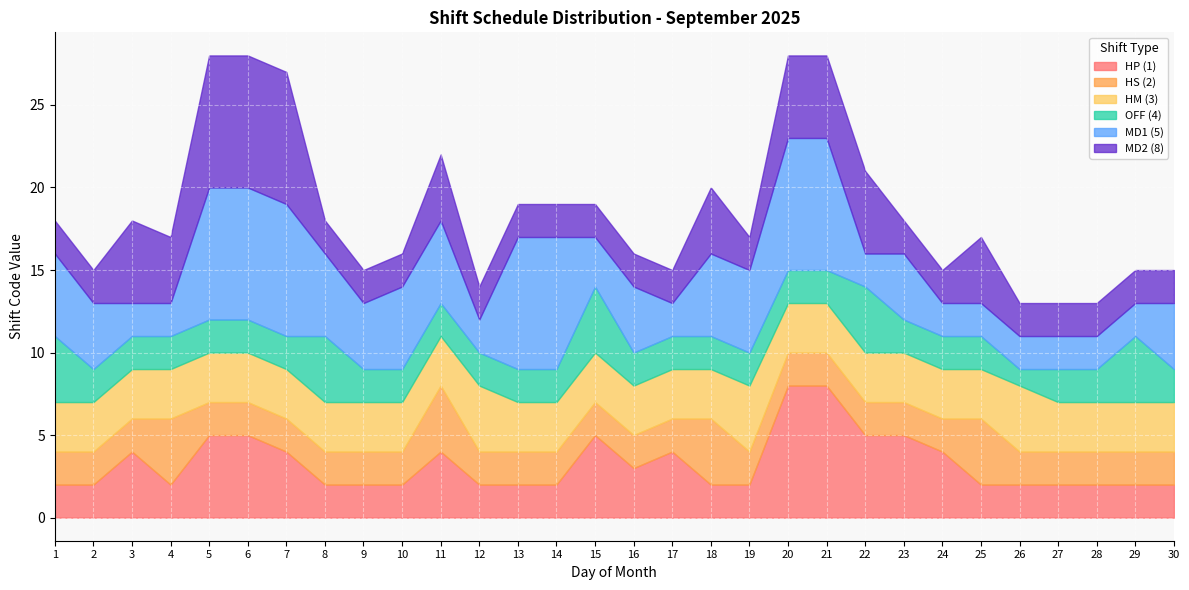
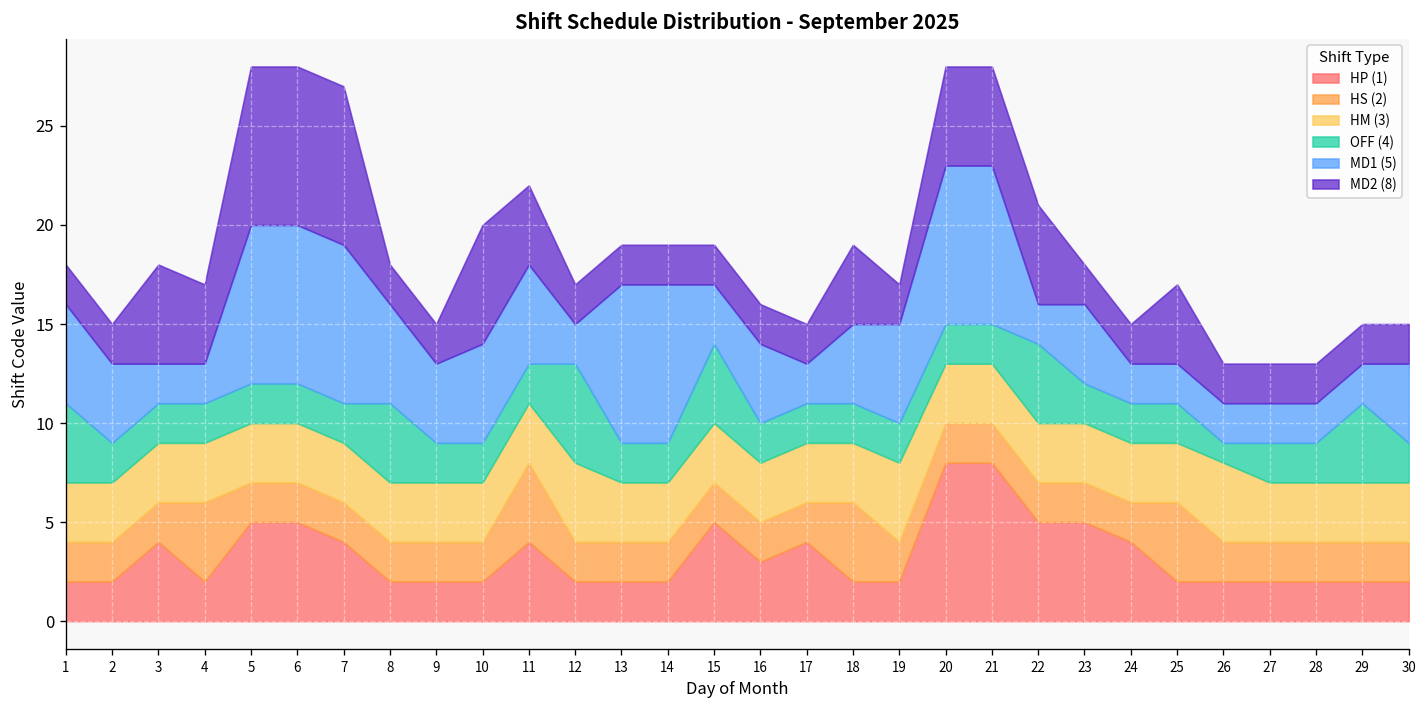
  {
    "HP (1)": {
      "1": 2,
      "2": 2,
      "3": 4,
      "4": 2,
      "5": 5,
      "6": 5,
      "7": 4,
      "8": 2,
      "9": 2,
      "10": 2,
      "11": 4,
      "12": 2,
      "13": 2,
      "14": 2,
      "15": 5,
      "16": 3,
      "17": 4,
      "18": 2,
      "19": 2,
      "20": 8,
      "21": 8,
      "22": 5,
      "23": 5,
      "24": 4,
      "25": 2,
      "26": 2,
      "27": 2,
      "28": 2,
      "29": 2,
      "30": 2
    },
    "OFF (4)": {
      "1": 4,
      "2": 2,
      "3": 2,
      "4": 2,
      "5": 2,
      "6": 2,
      "7": 2,
      "8": 4,
      "9": 2,
      "10": 2,
      "11": 2,
-     "12": 2,
+     "12": 5,
      "13": 2,
      "14": 2,
      "15": 4,
      "16": 2,
      "17": 2,
      "18": 2,
      "19": 2,
      "20": 2,
      "21": 2,
      "22": 4,
      "23": 2,
      "24": 2,
      "25": 2,
      "26": 1,
      "27": 2,
      "28": 2,
      "29": 4,
      "30": 2
    },
    "MD1 (5)": {
      "1": 5,
      "2": 4,
      "3": 2,
      "4": 2,
      "5": 8,
      "6": 8,
      "7": 8,
      "8": 5,
      "9": 4,
      "10": 5,
      "11": 5,
      "12": 2,
      "13": 8,
      "14": 8,
      "15": 3,
      "16": 4,
      "17": 2,
-     "18": 5,
+     "18": 4,
      "19": 5,
      "20": 8,
      "21": 8,
      "22": 2,
      "23": 4,
      "24": 2,
      "25": 2,
      "26": 2,
      "27": 2,
      "28": 2,
      "29": 2,
      "30": 4
    },
    "MD2 (8)": {
      "1": 2,
      "2": 2,
      "3": 5,
      "4": 4,
      "5": 8,
      "6": 8,
      "7": 8,
      "8": 2,
      "9": 2,
-     "10": 2,
+     "10": 6,
      "11": 4,
      "12": 2,
      "13": 2,
      "14": 2,
      "15": 2,
      "16": 2,
      "17": 2,
      "18": 4,
      "19": 2,
      "20": 5,
      "21": 5,
      "22": 5,
      "23": 2,
      "24": 2,
      "25": 4,
      "26": 2,
      "27": 2,
      "28": 2,
      "29": 2,
      "30": 2
    }
  }
